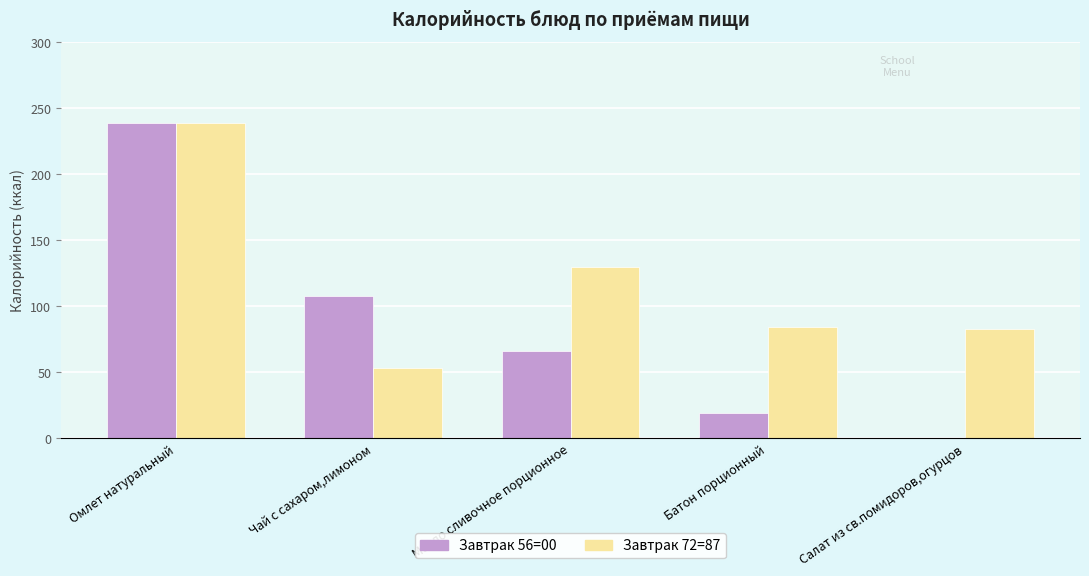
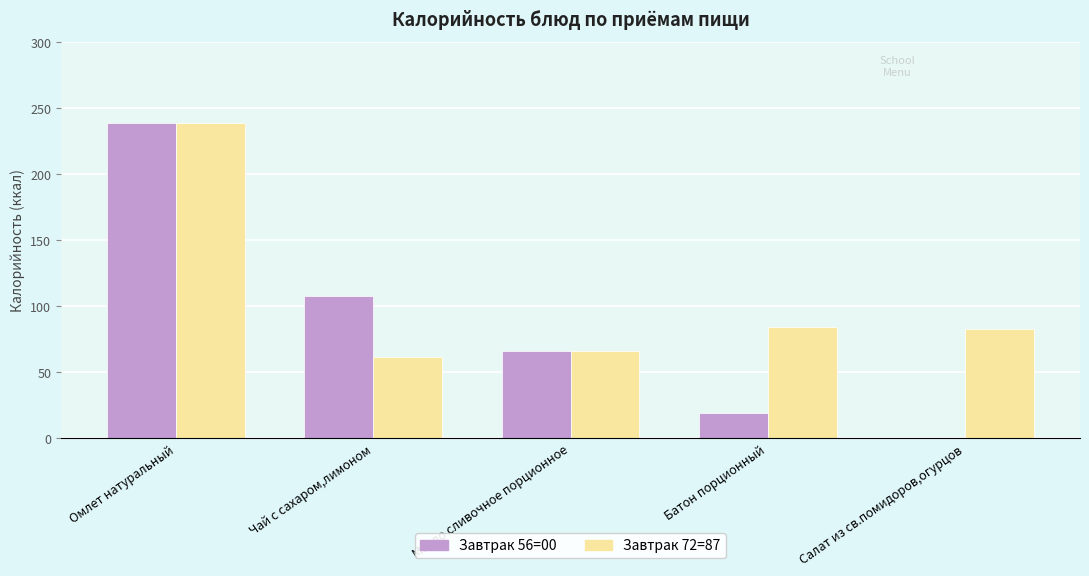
  {
    "Завтрак 56=00": {
      "Омлет натуральный": 239,
      "Чай с сахаром,лимоном": 108,
      "Масло сливочное порционное": 66,
      "Батон порционный": 19,
      "Салат из св.помидоров,огурцов": 0
    },
    "Завтрак 72=87": {
      "Омлет натуральный": 239,
-     "Чай с сахаром,лимоном": 53,
-     "Масло сливочное порционное": 130,
+     "Чай с сахаром,лимоном": 62,
+     "Масло сливочное порционное": 66,
      "Батон порционный": 84,
      "Салат из св.помидоров,огурцов": 83
    }
  }
